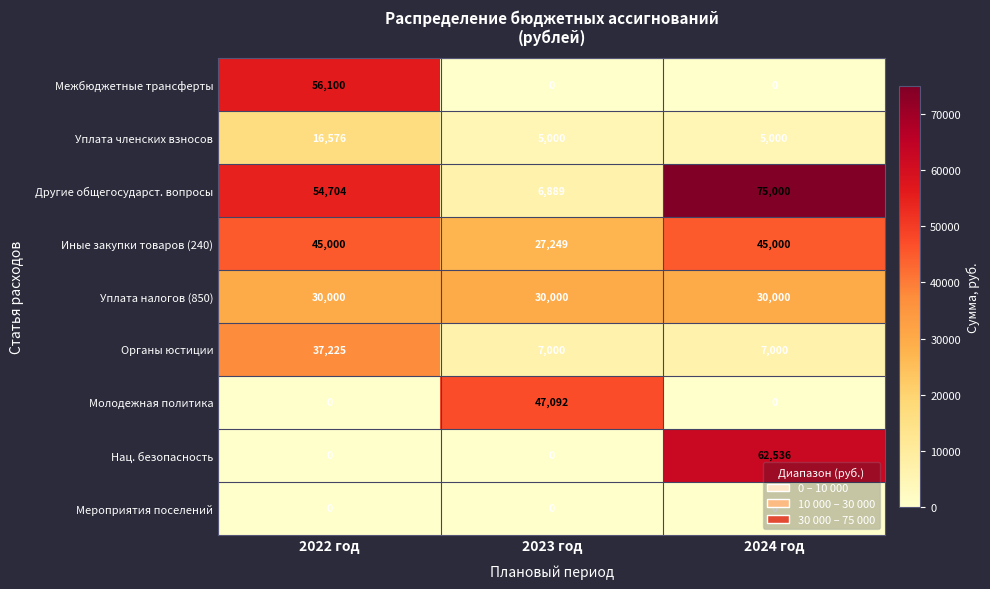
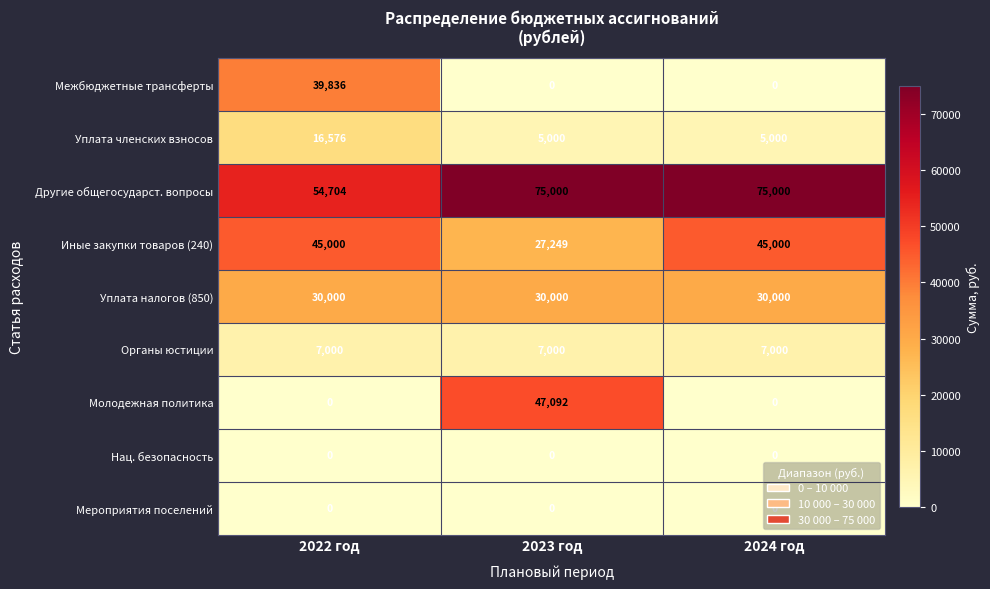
  {
    "Межбюджетные трансферты": {
-     "2022 год": "56,100",
+     "2022 год": "39,836",
      "2023 год": "0",
      "2024 год": "0"
    },
    "Уплата членских взносов": {
      "2022 год": "16,576",
      "2023 год": "5,000",
      "2024 год": "5,000"
    },
    "Другие общегосударст. вопросы": {
      "2022 год": "54,704",
-     "2023 год": "6,889",
+     "2023 год": "75,000",
      "2024 год": "75,000"
    },
    "Иные закупки товаров (240)": {
      "2022 год": "45,000",
      "2023 год": "27,249",
      "2024 год": "45,000"
    },
    "Уплата налогов (850)": {
      "2022 год": "30,000",
      "2023 год": "30,000",
      "2024 год": "30,000"
    },
    "Органы юстиции": {
-     "2022 год": "37,225",
+     "2022 год": "7,000",
      "2023 год": "7,000",
      "2024 год": "7,000"
    },
    "Молодежная политика": {
      "2022 год": "0",
      "2023 год": "47,092",
      "2024 год": "0"
    },
    "Нац. безопасность": {
      "2022 год": "0",
      "2023 год": "0",
-     "2024 год": "62,536"
+     "2024 год": "0"
    },
    "Мероприятия поселений": {
      "2022 год": "0",
      "2023 год": "0"
    }
  }
